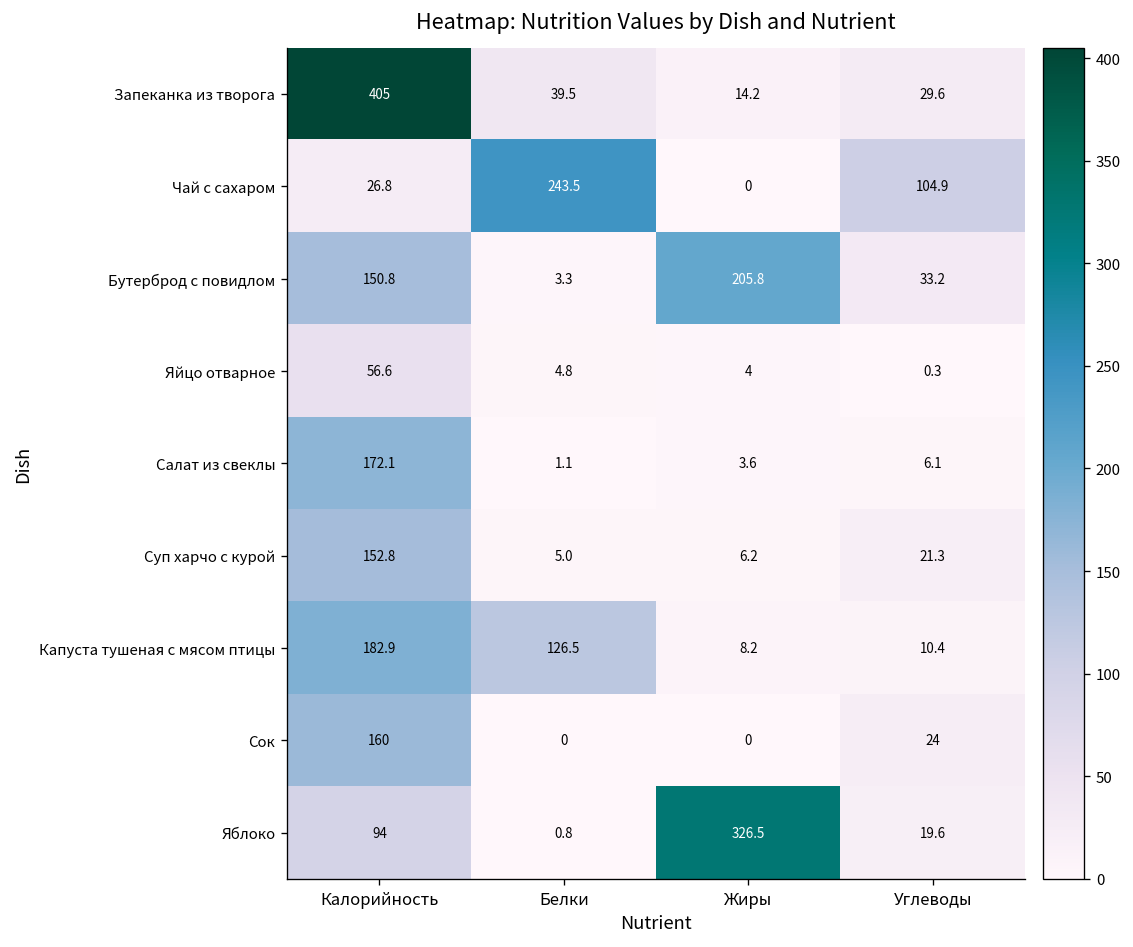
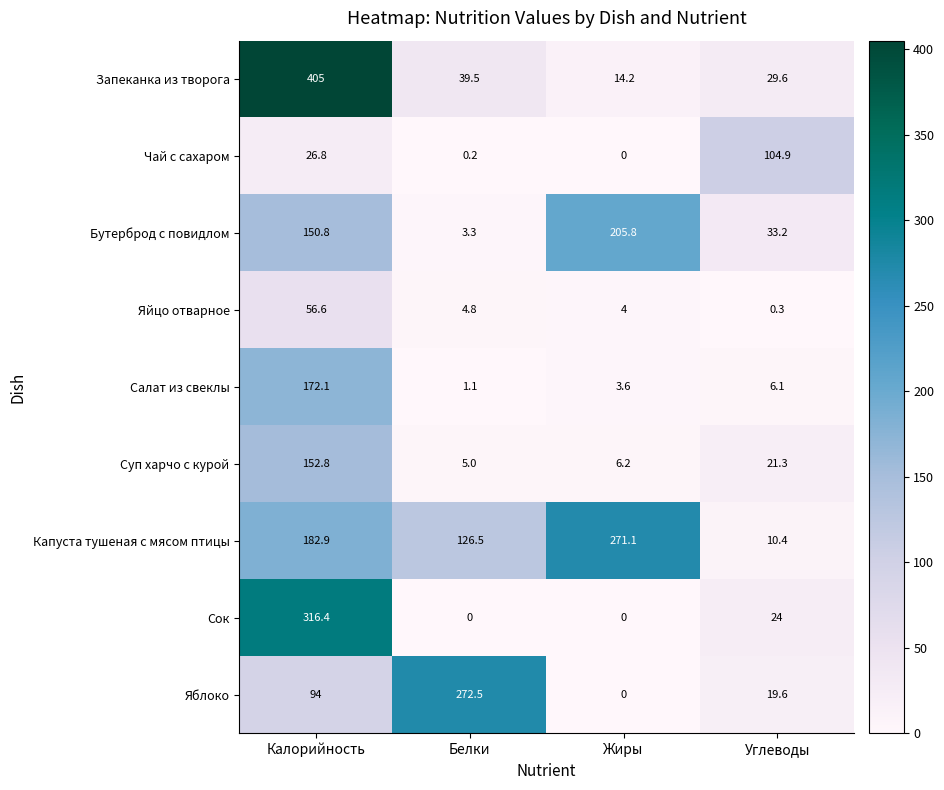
  {
    "Запеканка из творога": {
      "Калорийность": 405,
      "Белки": 39.5,
      "Жиры": 14.2,
      "Углеводы": 29.6
    },
    "Чай с сахаром": {
      "Калорийность": 26.8,
-     "Белки": 243.5,
+     "Белки": 0.2,
      "Жиры": 0,
      "Углеводы": 104.9
    },
    "Бутерброд с повидлом": {
      "Калорийность": 150.8,
      "Белки": 3.3,
      "Жиры": 205.8,
      "Углеводы": 33.2
    },
    "Яйцо отварное": {
      "Калорийность": 56.6,
      "Белки": 4.8,
      "Жиры": 4,
      "Углеводы": 0.3
    },
    "Салат из свеклы": {
      "Калорийность": 172.1,
      "Белки": 1.1,
      "Жиры": 3.6,
      "Углеводы": 6.1
    },
    "Суп харчо с курой": {
      "Калорийность": 152.8,
      "Белки": 5.0,
      "Жиры": 6.2,
      "Углеводы": 21.3
    },
    "Капуста тушеная с мясом птицы": {
      "Калорийность": 182.9,
      "Белки": 126.5,
-     "Жиры": 8.2,
+     "Жиры": 271.1,
      "Углеводы": 10.4
    },
    "Сок": {
-     "Калорийность": 160,
+     "Калорийность": 316.4,
      "Белки": 0,
      "Жиры": 0,
      "Углеводы": 24
    },
    "Яблоко": {
      "Калорийность": 94,
-     "Белки": 0.8,
-     "Жиры": 326.5,
+     "Белки": 272.5,
+     "Жиры": 0,
      "Углеводы": 19.6
    }
  }
